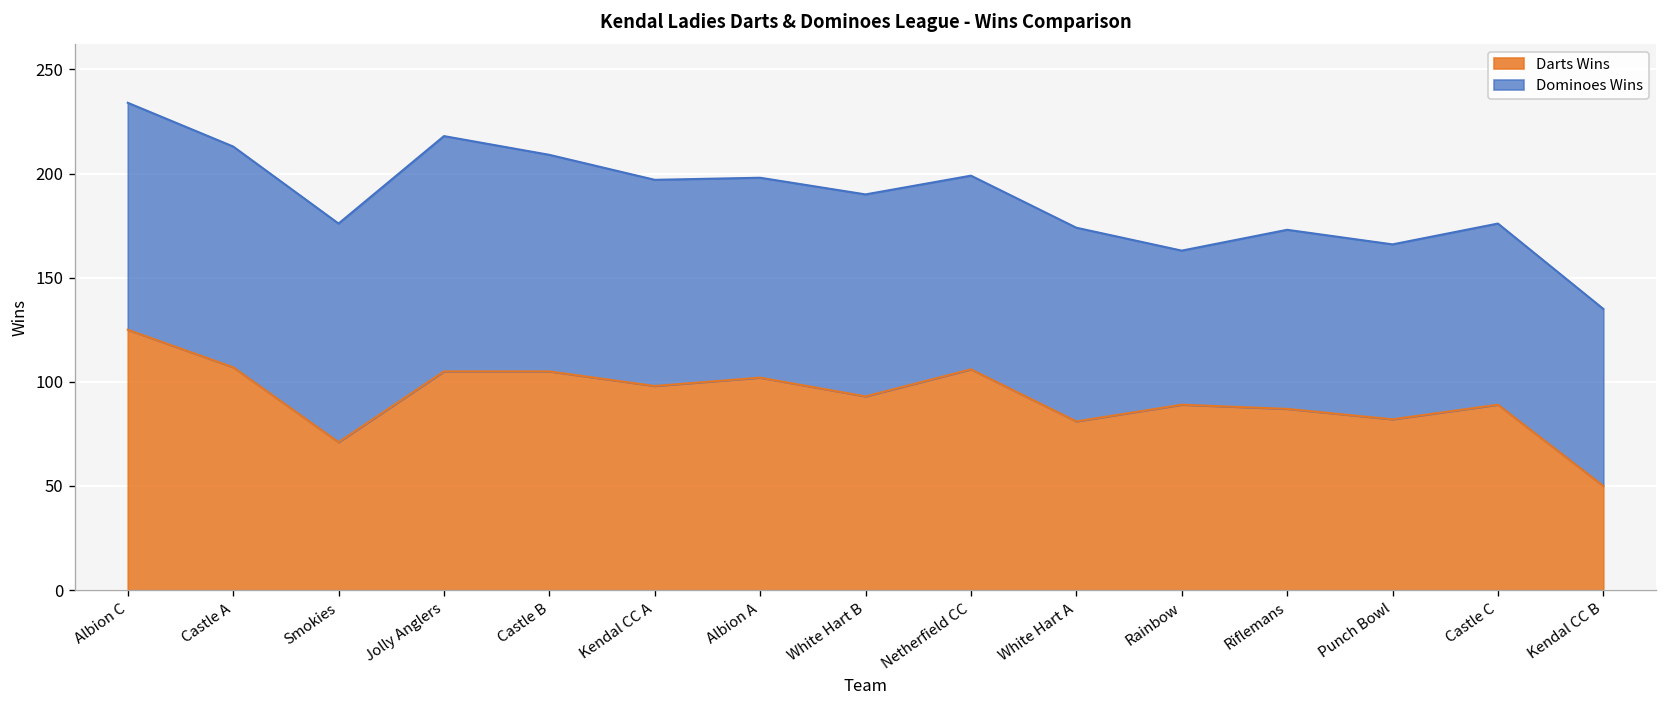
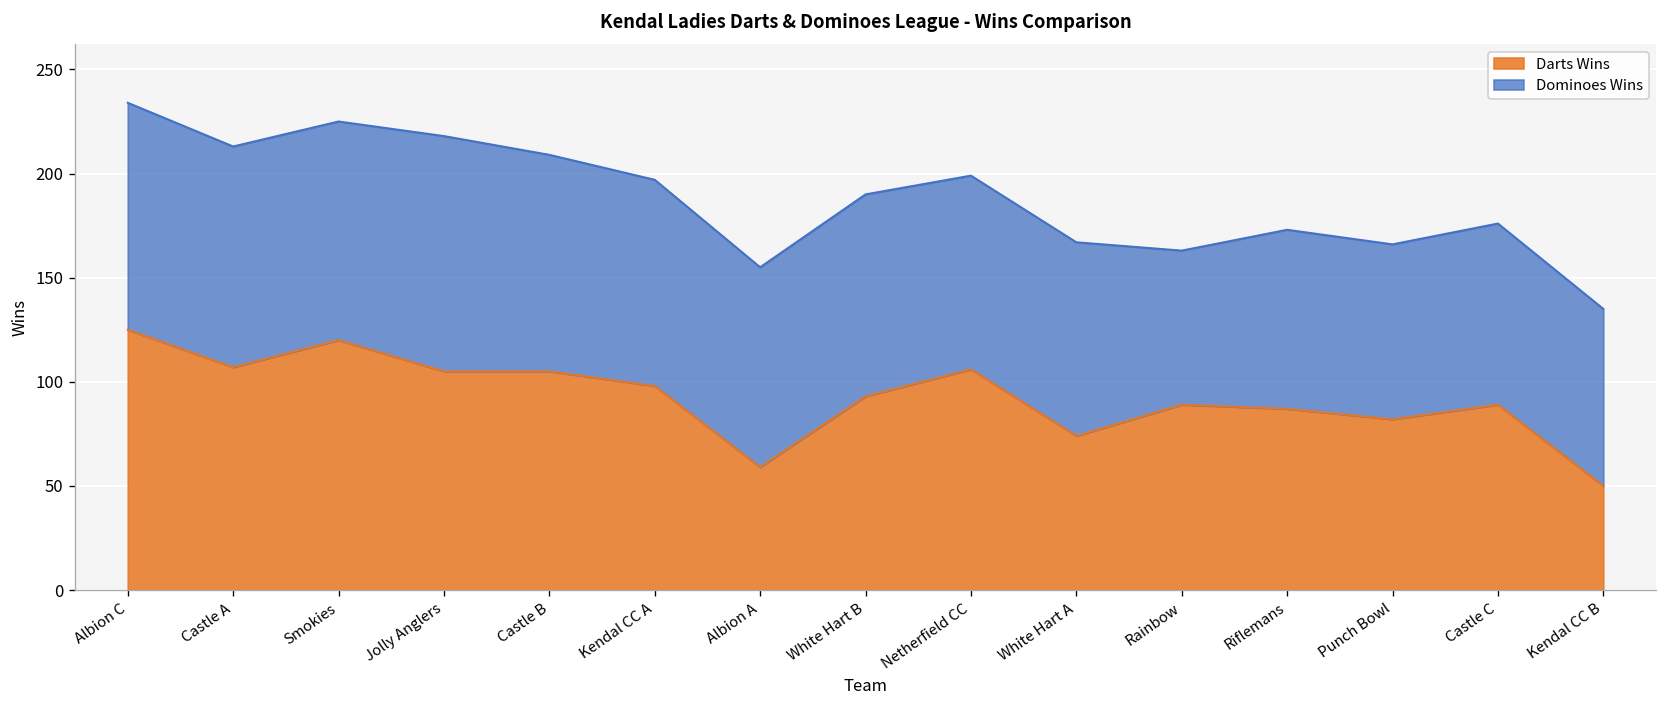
  {
    "Darts Wins": {
      "Albion C": 125,
      "Castle A": 107,
-     "Smokies": 71,
+     "Smokies": 120,
      "Jolly Anglers": 105,
      "Castle B": 105,
      "Kendal CC A": 98,
-     "Albion A": 102,
+     "Albion A": 59,
      "White Hart B": 93,
      "Netherfield CC": 106,
-     "White Hart A": 81,
+     "White Hart A": 74,
      "Rainbow": 89,
      "Riflemans": 87,
      "Punch Bowl": 82,
      "Castle C": 89,
      "Kendal CC B": 50
    },
    "Dominoes Wins": {
      "Albion C": 109,
      "Castle A": 106,
      "Smokies": 105,
      "Jolly Anglers": 113,
      "Castle B": 104,
      "Kendal CC A": 99,
      "Albion A": 96,
      "White Hart B": 97,
      "Netherfield CC": 93,
      "White Hart A": 93,
      "Rainbow": 74,
      "Riflemans": 86,
      "Punch Bowl": 84,
      "Castle C": 87,
      "Kendal CC B": 85
    }
  }
